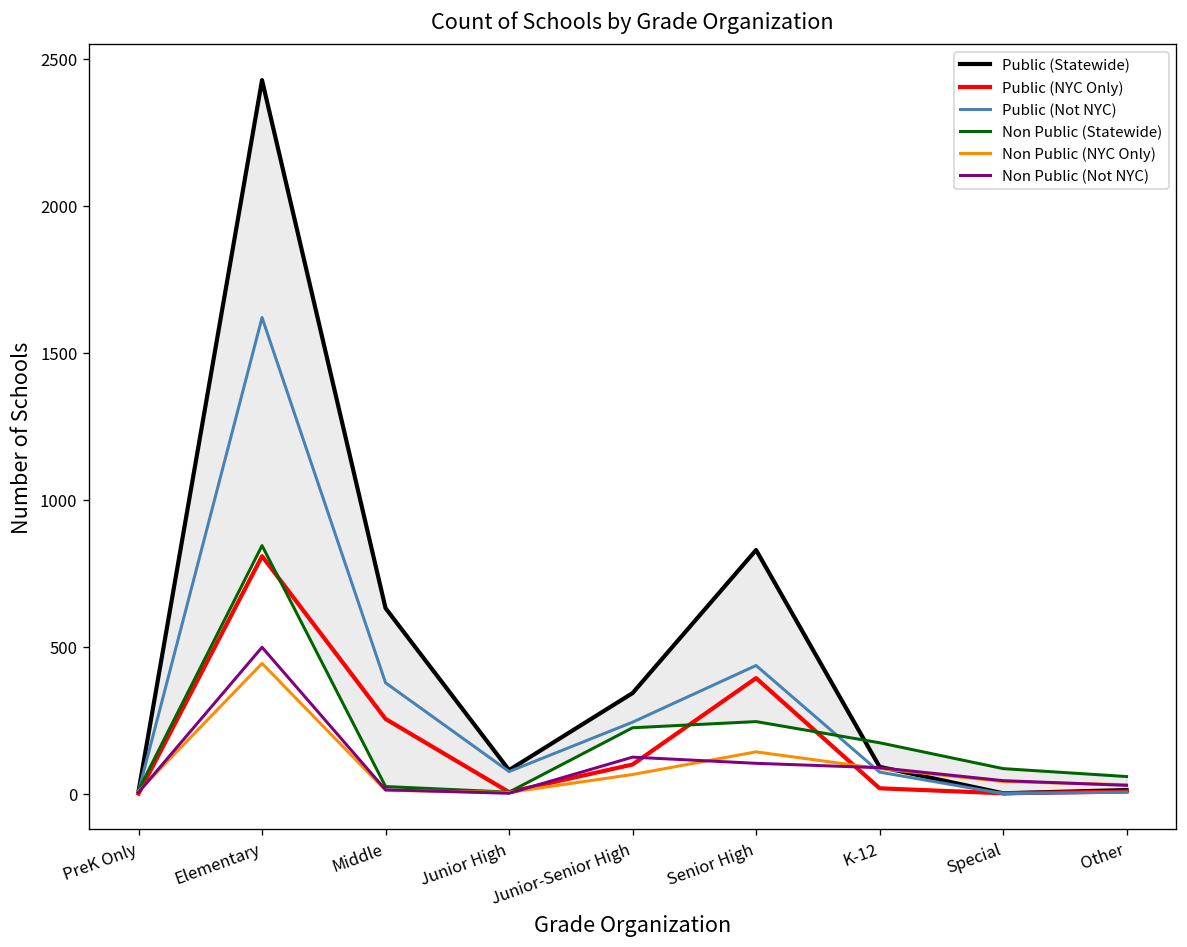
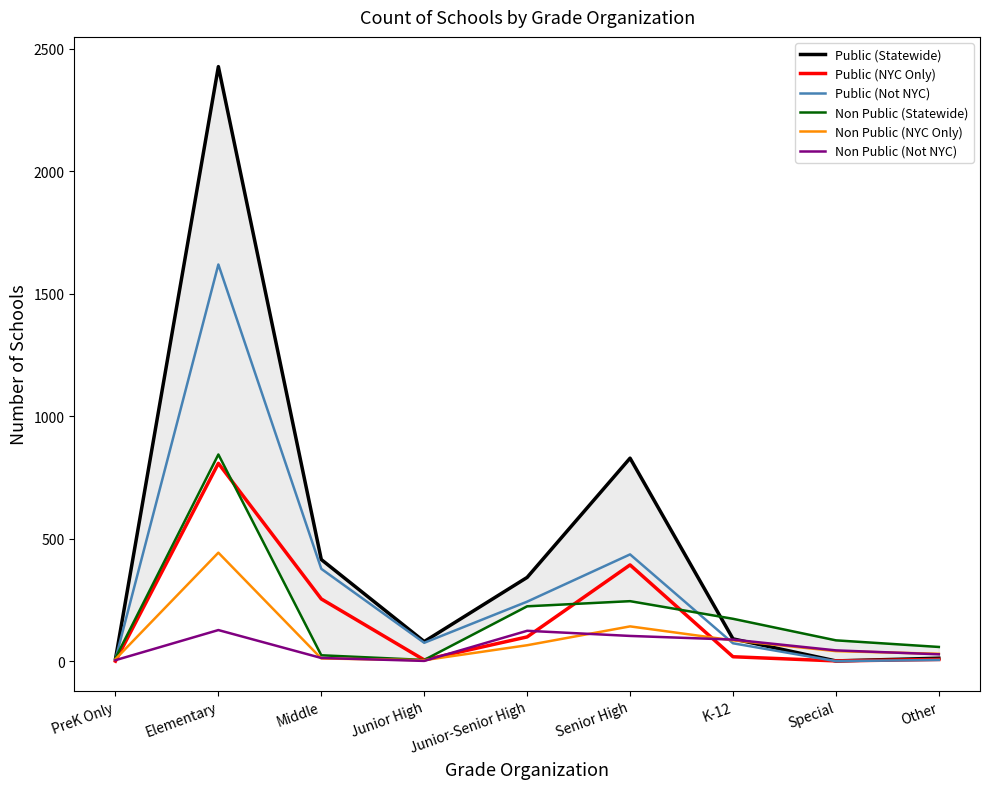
  {
    "Public (Statewide)": {
-     "Middle": 630
+     "Middle": 420
    },
    "Public (NYC Only)": {
      "Elementary": 810,
      "Middle": 250,
      "Junior-Senior High": 100,
      "Senior High": 390,
      "K-12": 20
    },
    "Public (Not NYC)": {
      "Elementary": 1620,
      "Middle": 380,
      "Junior-Senior High": 240,
      "Senior High": 440,
      "K-12": 70
    },
    "Non Public (Statewide)": {
      "Elementary": 840,
      "Middle": 20,
      "Junior-Senior High": 220,
      "Senior High": 250
    },
    "Non Public (NYC Only)": {
      "Elementary": 440,
      "Junior-Senior High": 70,
      "Senior High": 140
    },
    "Non Public (Not NYC)": {
-     "Elementary": 500,
+     "Elementary": 130,
      "Junior-Senior High": 120,
      "Senior High": 100
    }
  }
